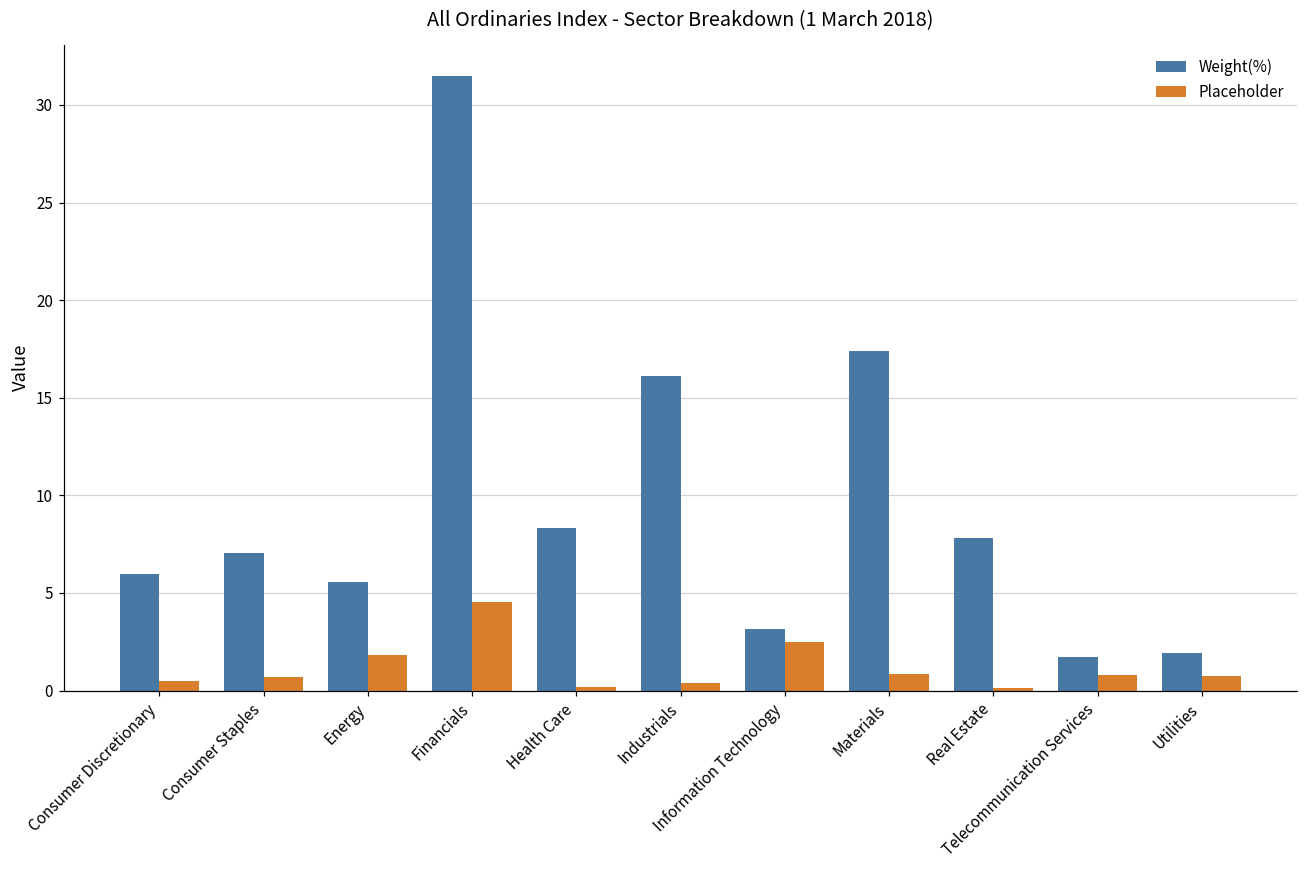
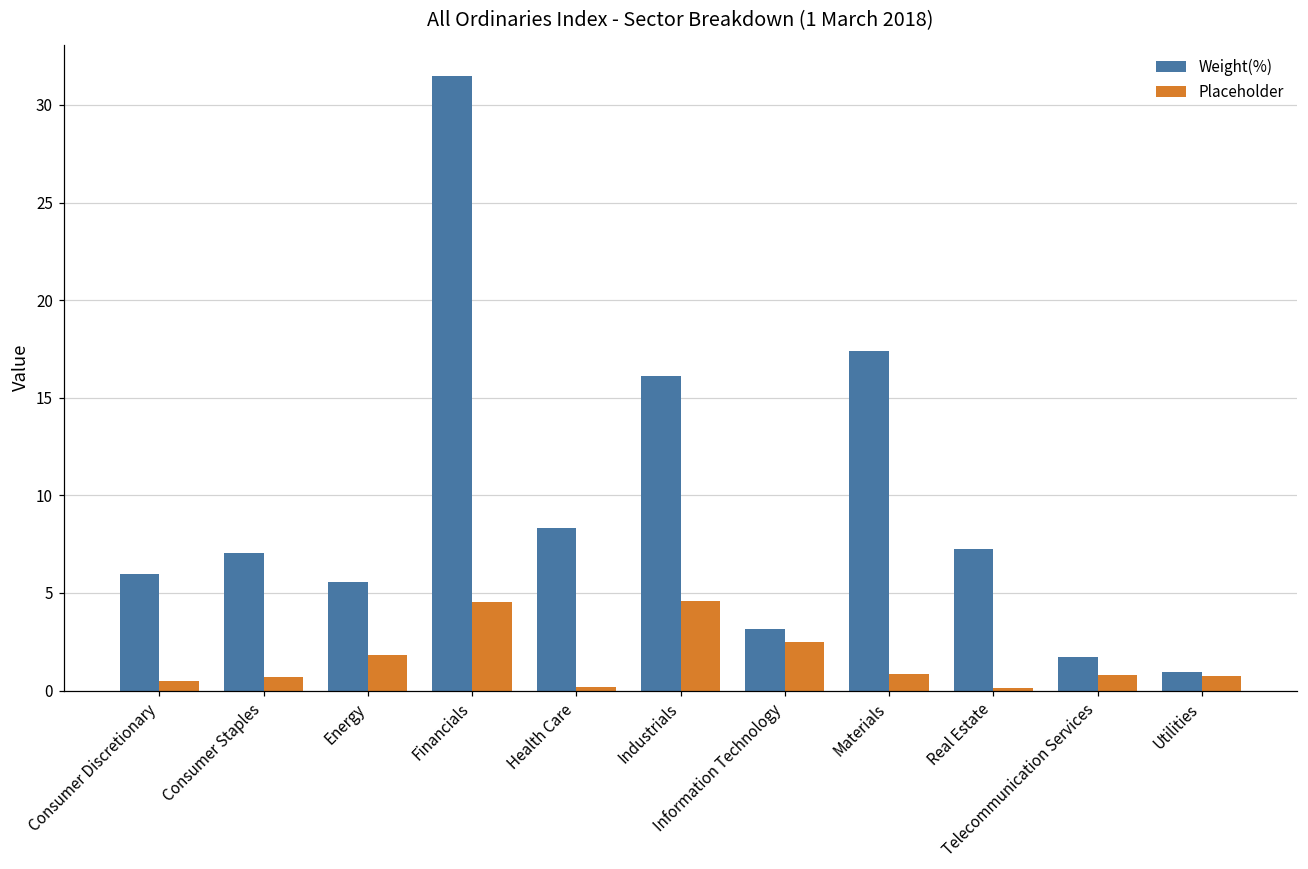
  {
    "Weight(%)": {
      "Consumer Discretionary": 6.0,
      "Consumer Staples": 7.1,
      "Energy": 5.6,
      "Financials": 31.5,
      "Health Care": 8.3,
      "Industrials": 16.1,
      "Information Technology": 3.1,
      "Materials": 17.4,
-     "Real Estate": 7.8,
+     "Real Estate": 7.2,
      "Telecommunication Services": 1.7,
-     "Utilities": 1.9
+     "Utilities": 1.0
    },
    "Placeholder": {
      "Consumer Discretionary": 0.5,
      "Consumer Staples": 0.7,
      "Energy": 1.8,
      "Financials": 4.5,
      "Health Care": 0.2,
-     "Industrials": 0.4,
+     "Industrials": 4.6,
      "Information Technology": 2.5,
      "Materials": 0.9,
      "Telecommunication Services": 0.8,
      "Utilities": 0.8
    }
  }
